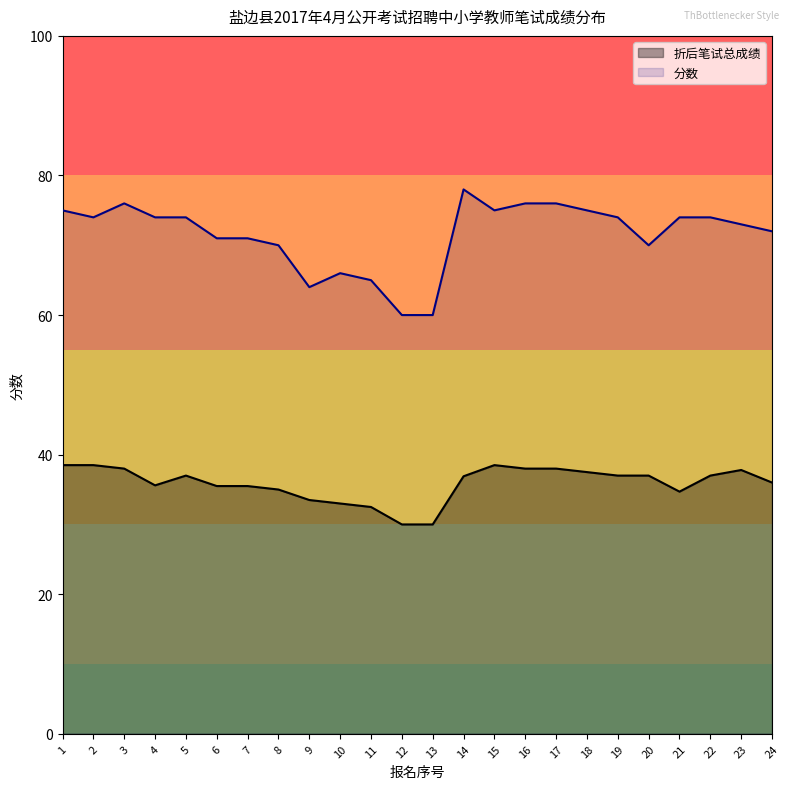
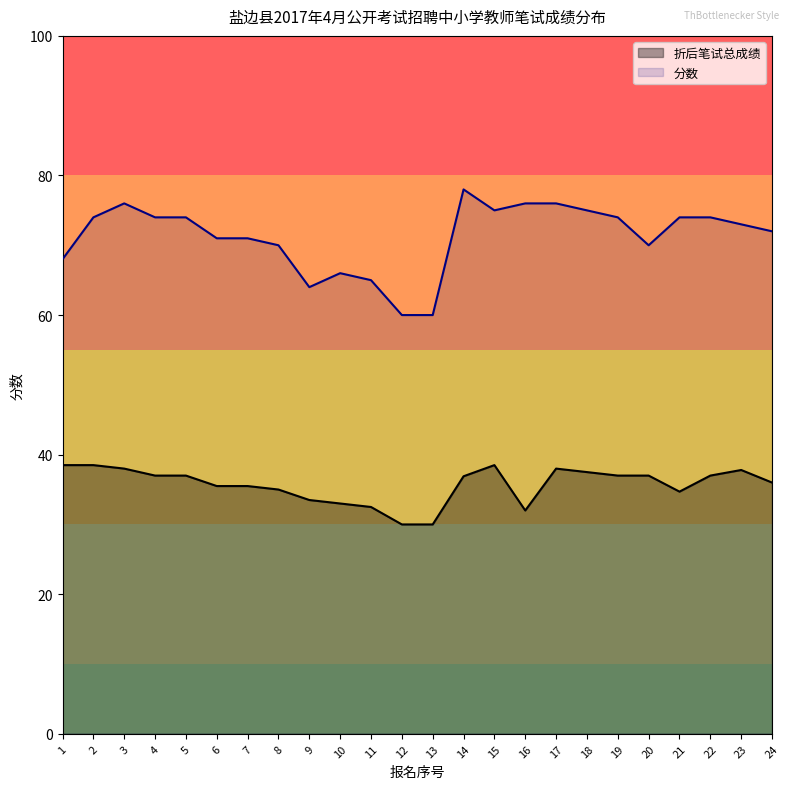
  {
    "折后笔试总成绩": {
      "1": 39,
      "2": 39,
      "3": 38,
-     "4": 36,
+     "4": 37,
      "5": 37,
      "6": 36,
      "7": 36,
      "8": 35,
      "9": 34,
      "10": 33,
      "11": 33,
      "12": 30,
      "13": 30,
      "14": 37,
      "15": 39,
-     "16": 38,
+     "16": 32,
      "17": 38,
      "18": 38,
      "19": 37,
      "20": 37,
      "21": 35,
      "22": 37,
      "23": 38,
      "24": 36
    },
    "分数": {
-     "1": 75,
+     "1": 68,
      "2": 74,
      "3": 76,
      "4": 74,
      "5": 74,
      "6": 71,
      "7": 71,
      "8": 70,
      "9": 64,
      "10": 66,
      "11": 65,
      "12": 60,
      "13": 60,
      "14": 78,
      "15": 75,
      "16": 76,
      "17": 76,
      "18": 75,
      "19": 74,
      "20": 70,
      "21": 74,
      "22": 74,
      "23": 73,
      "24": 72
    }
  }
